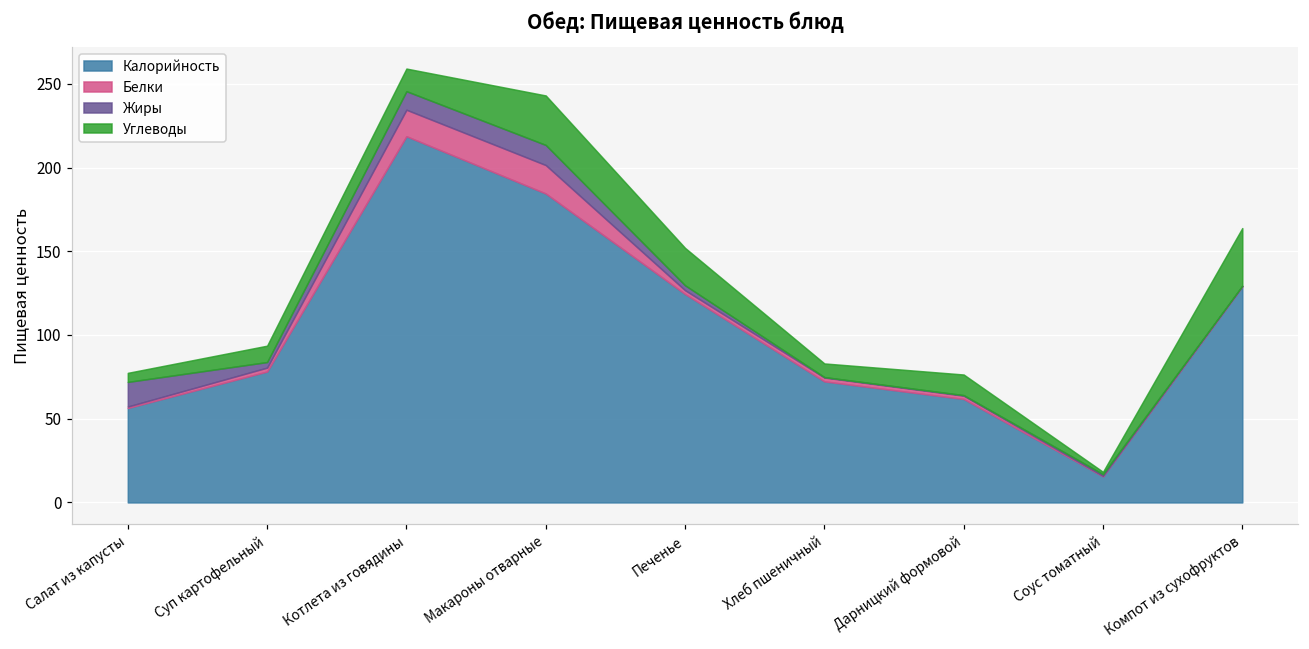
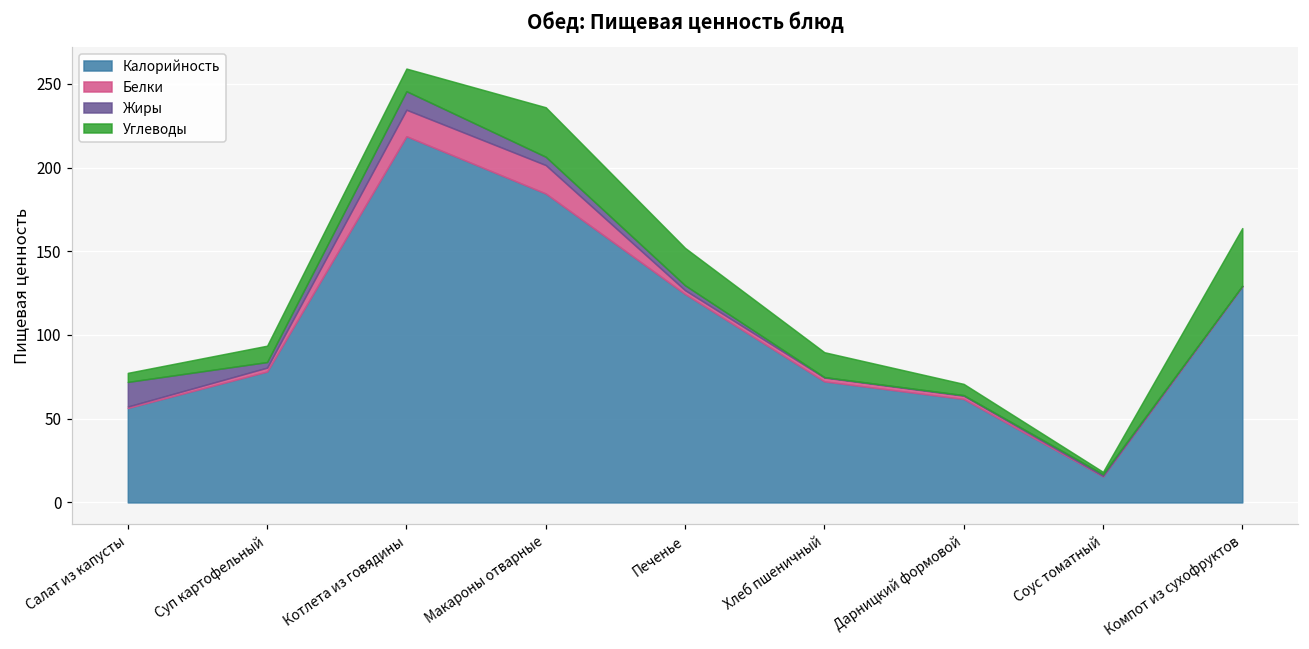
  {
    "Калорийность": {
      "Суп картофельный": 78,
      "Котлета из говядины": 219,
      "Макароны отварные": 185,
      "Печенье": 125,
      "Хлеб пшеничный": 72,
      "Дарницкий формовой": 62
    },
    "Белки": {
      "Суп картофельный": 2,
      "Котлета из говядины": 16,
      "Макароны отварные": 17,
      "Печенье": 2
    },
    "Жиры": {
      "Салат из капусты": 15,
      "Суп картофельный": 3,
      "Котлета из говядины": 11,
-     "Макароны отварные": 12,
+     "Макароны отварные": 5,
      "Печенье": 3
    },
    "Углеводы": {
      "Салат из капусты": 5,
      "Суп картофельный": 10,
      "Котлета из говядины": 14,
      "Макароны отварные": 30,
      "Печенье": 22,
-     "Хлеб пшеничный": 8,
-     "Дарницкий формовой": 12,
+     "Хлеб пшеничный": 15,
+     "Дарницкий формовой": 7,
      "Компот из сухофруктов": 35
    }
  }
